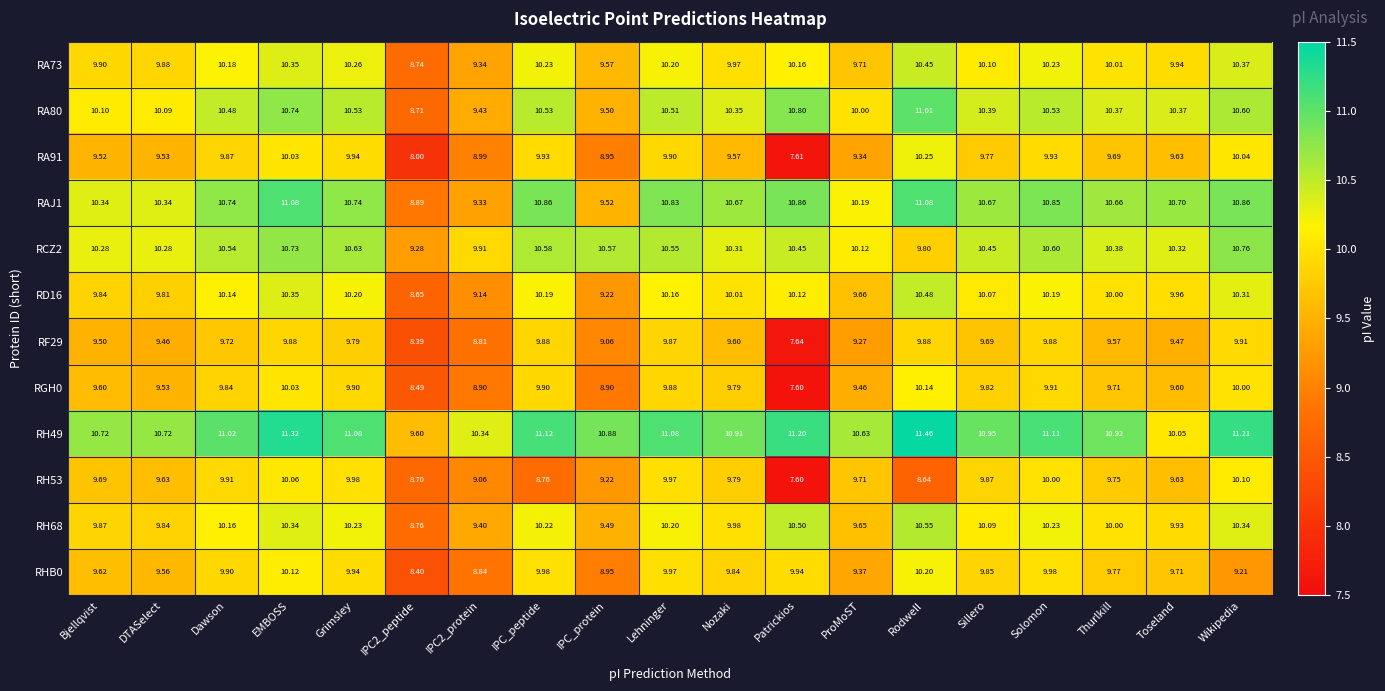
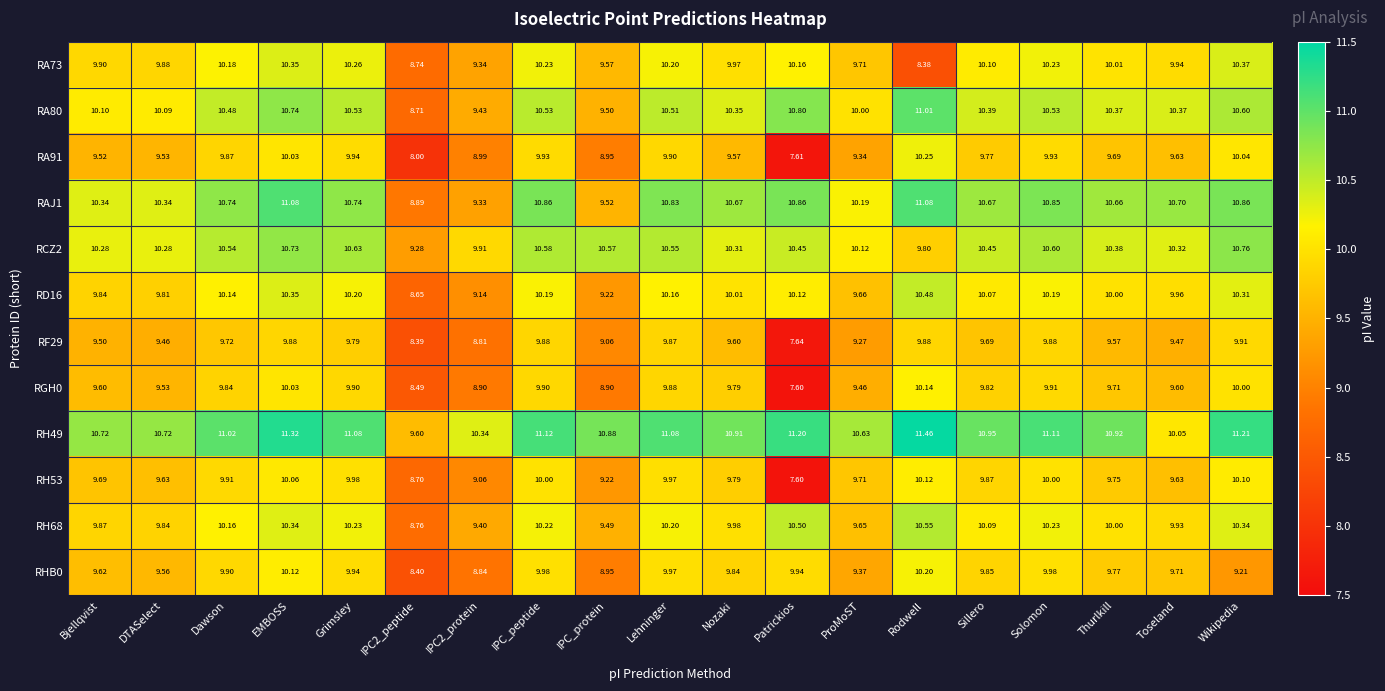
  {
    "RA73": {
      "Bjellqvist": 9.90,
      "DTASelect": 9.88,
      "Dawson": 10.18,
      "EMBOSS": 10.35,
      "Grimsley": 10.26,
      "IPC2_peptide": 8.74,
      "IPC2_protein": 9.34,
      "IPC_peptide": 10.23,
      "IPC_protein": 9.57,
      "Lehninger": 10.20,
      "Nozaki": 9.97,
      "Patrickios": 10.16,
      "ProMoST": 9.71,
-     "Rodwell": 10.45,
+     "Rodwell": 8.38,
      "Sillero": 10.10,
      "Solomon": 10.23,
      "Thurlkill": 10.01,
      "Toseland": 9.94,
      "Wikipedia": 10.37
    },
    "RH53": {
      "Bjellqvist": 9.69,
      "DTASelect": 9.63,
      "Dawson": 9.91,
      "EMBOSS": 10.06,
      "Grimsley": 9.98,
      "IPC2_peptide": 8.70,
      "IPC2_protein": 9.06,
-     "IPC_peptide": 8.76,
+     "IPC_peptide": 10.00,
      "IPC_protein": 9.22,
      "Lehninger": 9.97,
      "Nozaki": 9.79,
      "Patrickios": 7.60,
      "ProMoST": 9.71,
-     "Rodwell": 8.64,
+     "Rodwell": 10.12,
      "Sillero": 9.87,
      "Solomon": 10.00,
      "Thurlkill": 9.75,
      "Toseland": 9.63,
      "Wikipedia": 10.10
    }
  }
